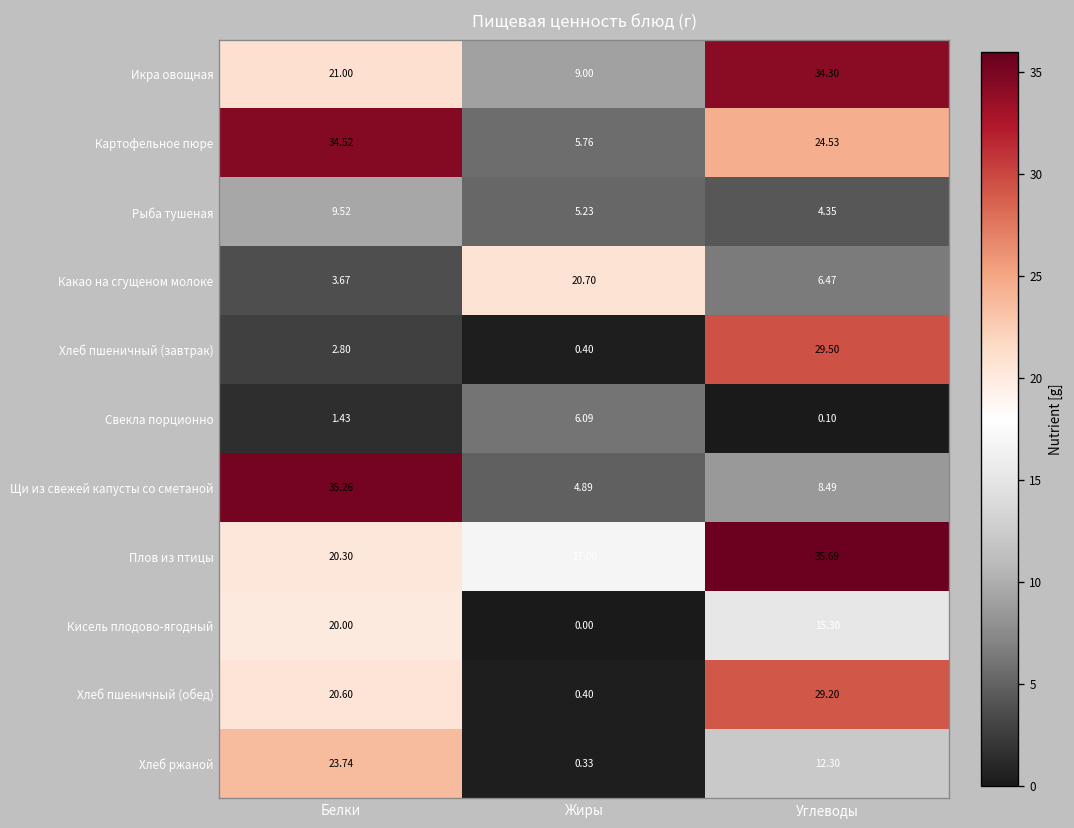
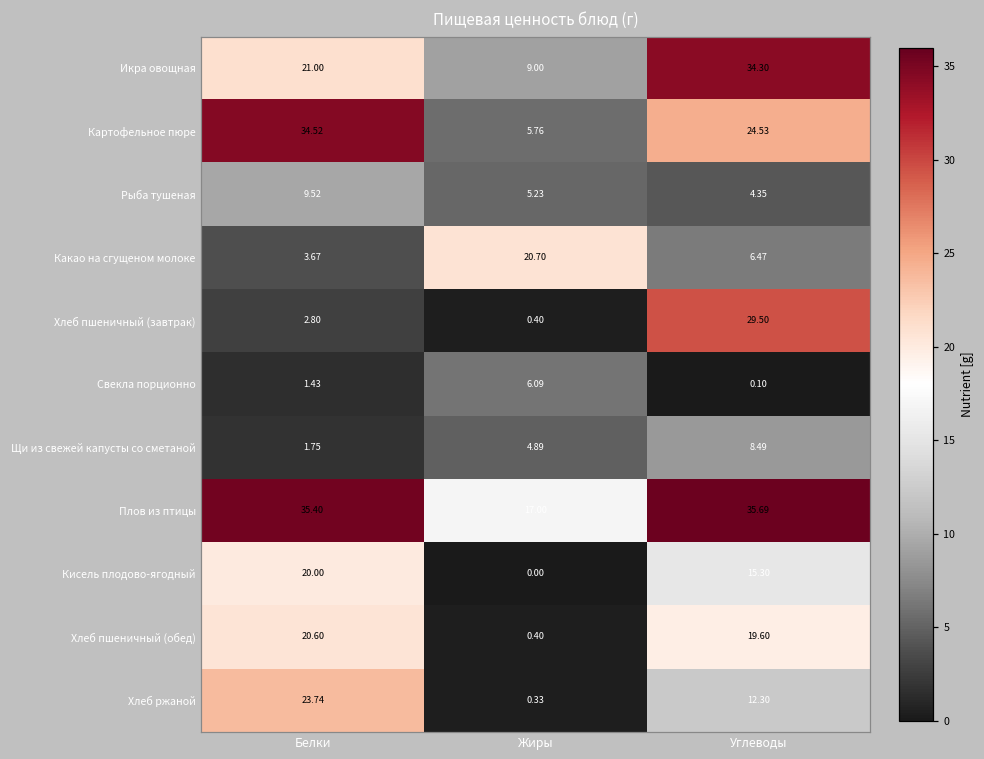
  {
    "Икра овощная": {
      "Белки": 21.00,
      "Жиры": 9.00,
      "Углеводы": 34.30
    },
    "Картофельное пюре": {
      "Белки": 34.52,
      "Жиры": 5.76,
      "Углеводы": 24.53
    },
    "Рыба тушеная": {
      "Белки": 9.52,
      "Жиры": 5.23,
      "Углеводы": 4.35
    },
    "Какао на сгущеном молоке": {
      "Белки": 3.67,
      "Жиры": 20.70,
      "Углеводы": 6.47
    },
    "Хлеб пшеничный (завтрак)": {
      "Белки": 2.80,
      "Жиры": 0.40,
      "Углеводы": 29.50
    },
    "Свекла порционно": {
      "Белки": 1.43,
      "Жиры": 6.09,
      "Углеводы": 0.10
    },
    "Щи из свежей капусты со сметаной": {
-     "Белки": 35.26,
+     "Белки": 1.75,
      "Жиры": 4.89,
      "Углеводы": 8.49
    },
    "Плов из птицы": {
-     "Белки": 20.30,
+     "Белки": 35.40,
      "Углеводы": 35.69
    },
    "Кисель плодово-ягодный": {
      "Белки": 20.00,
      "Жиры": 0.00
    },
    "Хлеб пшеничный (обед)": {
      "Белки": 20.60,
      "Жиры": 0.40,
-     "Углеводы": 29.20
+     "Углеводы": 19.60
    },
    "Хлеб ржаной": {
      "Белки": 23.74,
      "Жиры": 0.33,
      "Углеводы": 12.30
    }
  }
